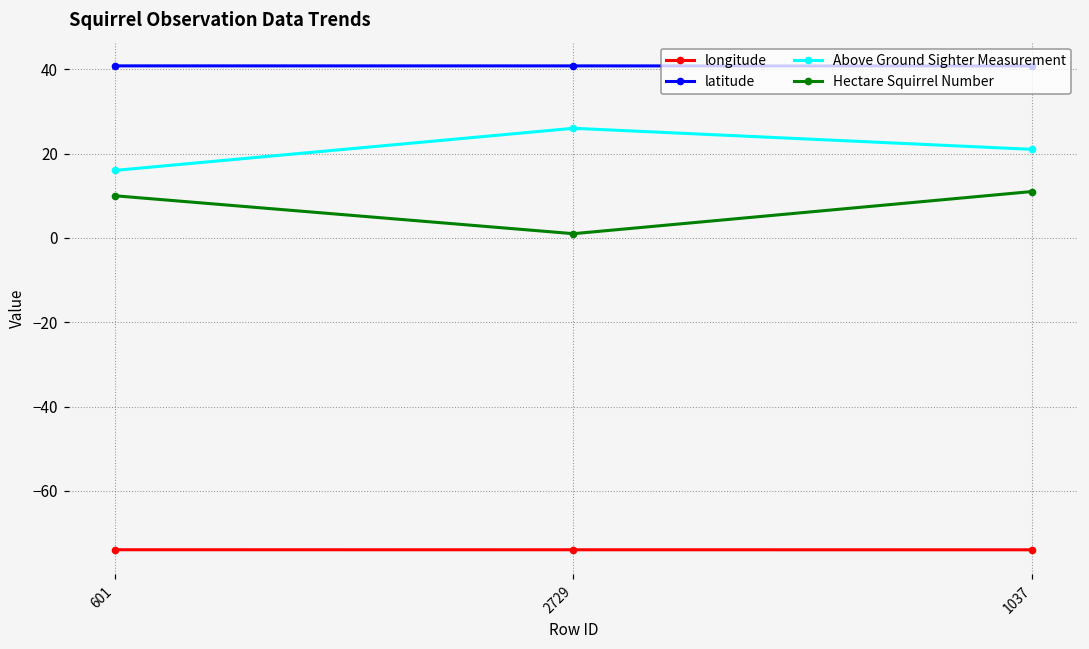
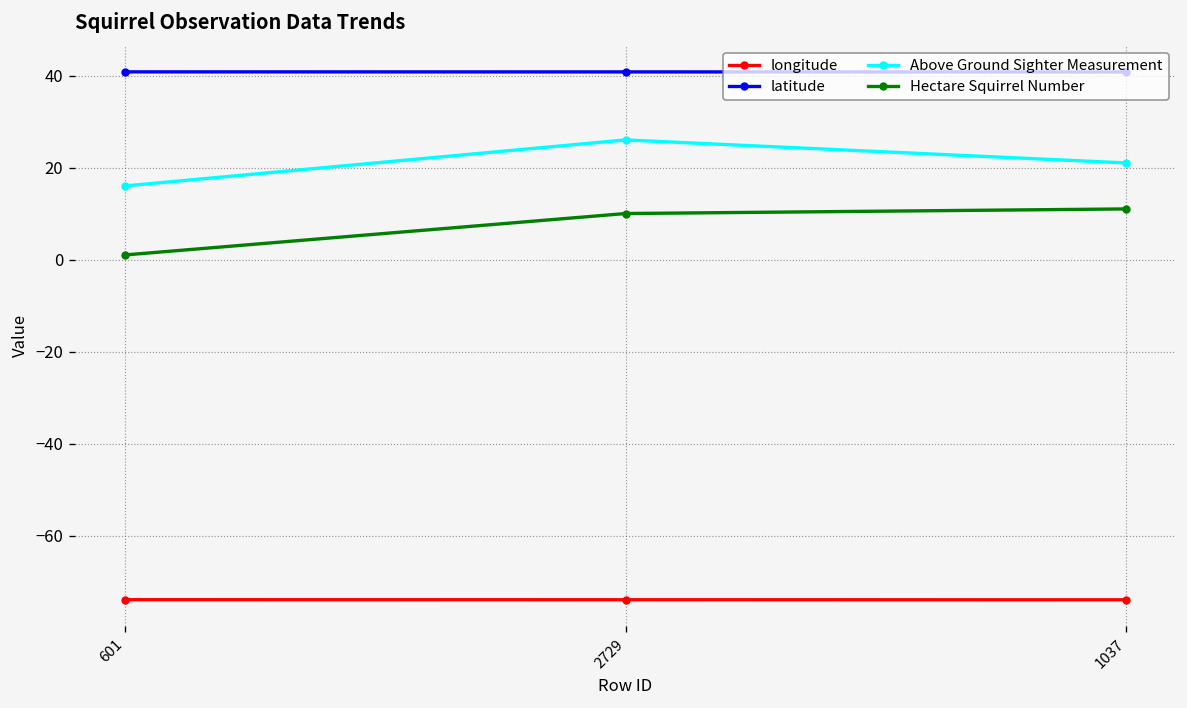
  {
    "longitude": {
      "601": -74,
      "2729": -74,
      "1037": -74
    },
    "latitude": {
      "601": 41,
      "2729": 41
    },
    "Above Ground Sighter Measurement": {
      "601": 16,
      "2729": 26,
      "1037": 21
    },
    "Hectare Squirrel Number": {
-     "601": 10,
-     "2729": 1,
+     "601": 1,
+     "2729": 10,
      "1037": 11
    }
  }
